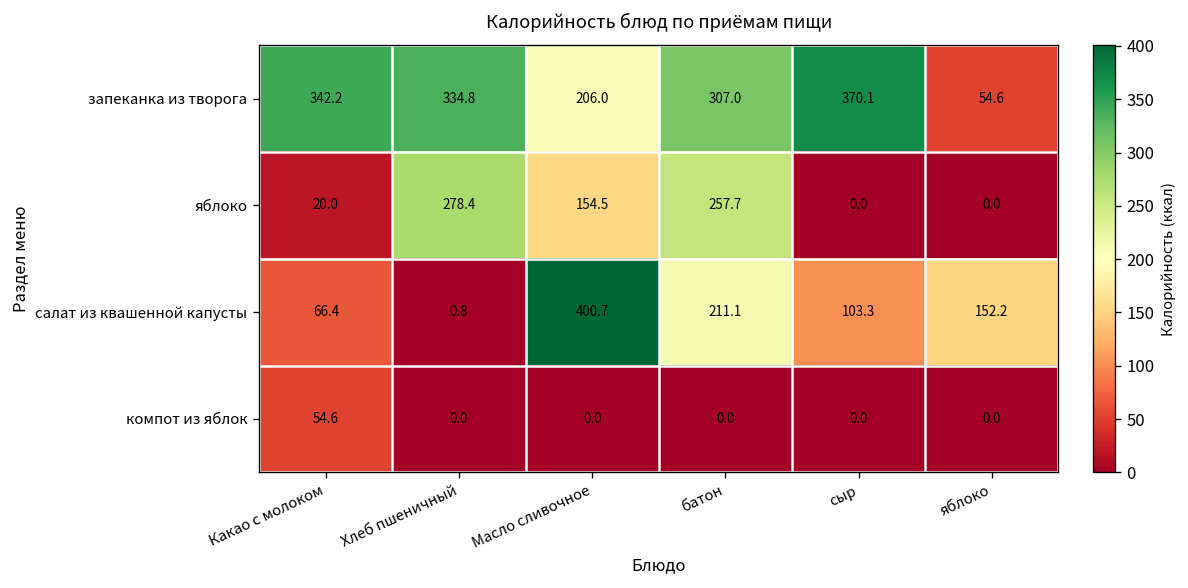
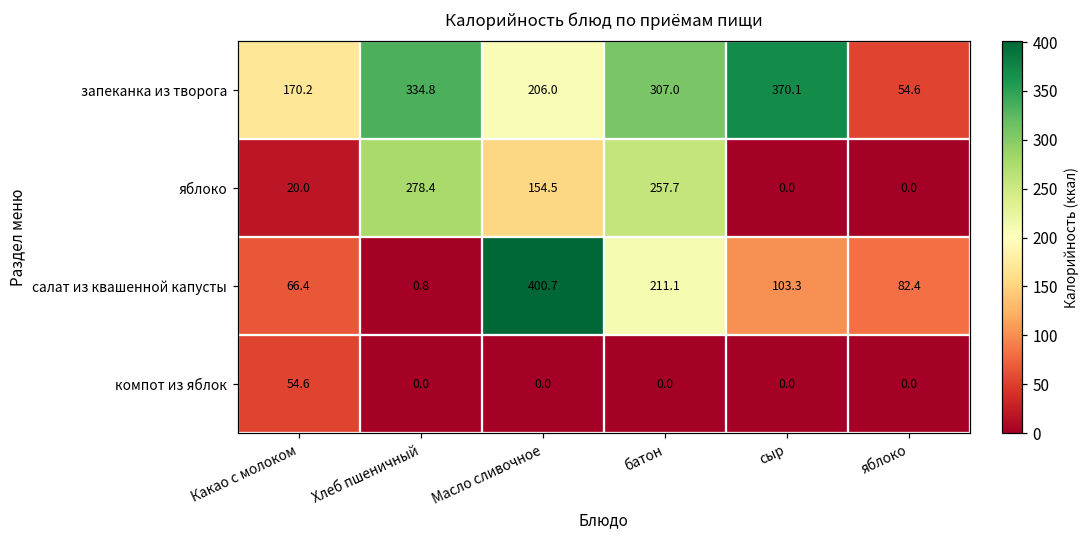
  {
    "запеканка из творога": {
-     "Какао с молоком": 342.2,
+     "Какао с молоком": 170.2,
      "Хлеб пшеничный": 334.8,
      "Масло сливочное": 206.0,
      "батон": 307.0,
      "сыр": 370.1,
      "яблоко": 54.6
    },
    "яблоко": {
      "Какао с молоком": 20.0,
      "Хлеб пшеничный": 278.4,
      "Масло сливочное": 154.5,
      "батон": 257.7,
      "сыр": 0.0,
      "яблоко": 0.0
    },
    "салат из квашенной капусты": {
      "Какао с молоком": 66.4,
      "Хлеб пшеничный": 0.8,
      "Масло сливочное": 400.7,
      "батон": 211.1,
      "сыр": 103.3,
-     "яблоко": 152.2
+     "яблоко": 82.4
    },
    "компот из яблок": {
      "Какао с молоком": 54.6,
      "Хлеб пшеничный": 0.0,
      "Масло сливочное": 0.0,
      "батон": 0.0,
      "сыр": 0.0,
      "яблоко": 0.0
    }
  }
